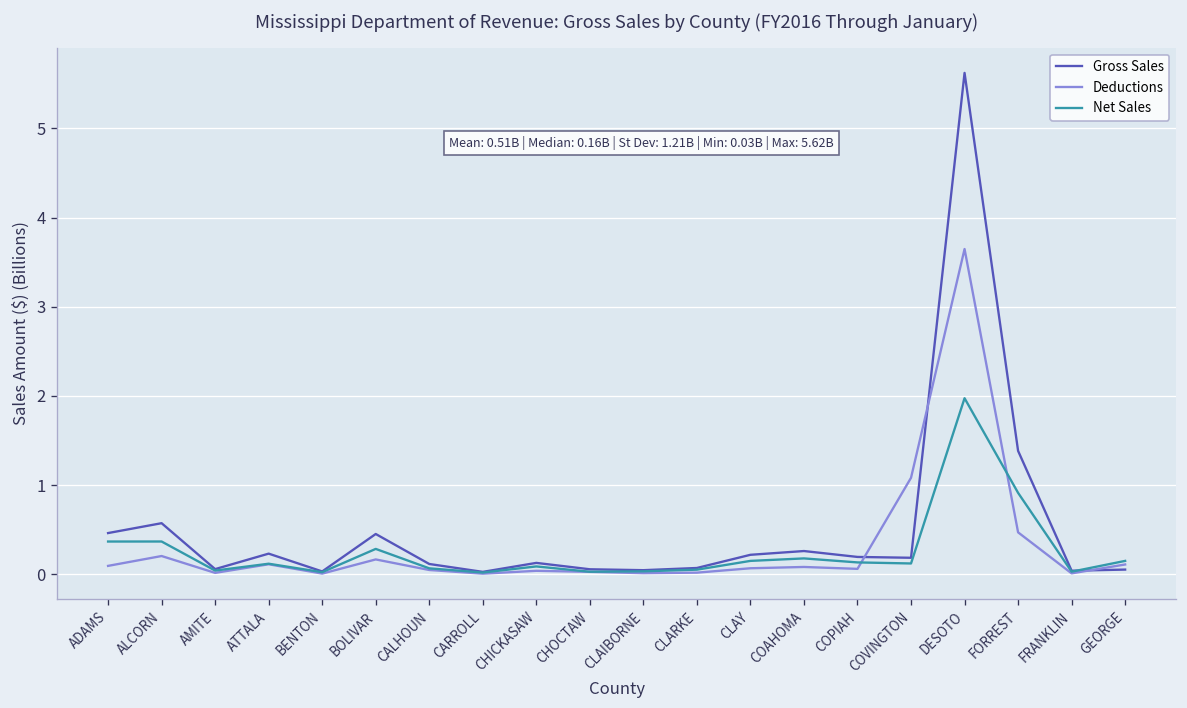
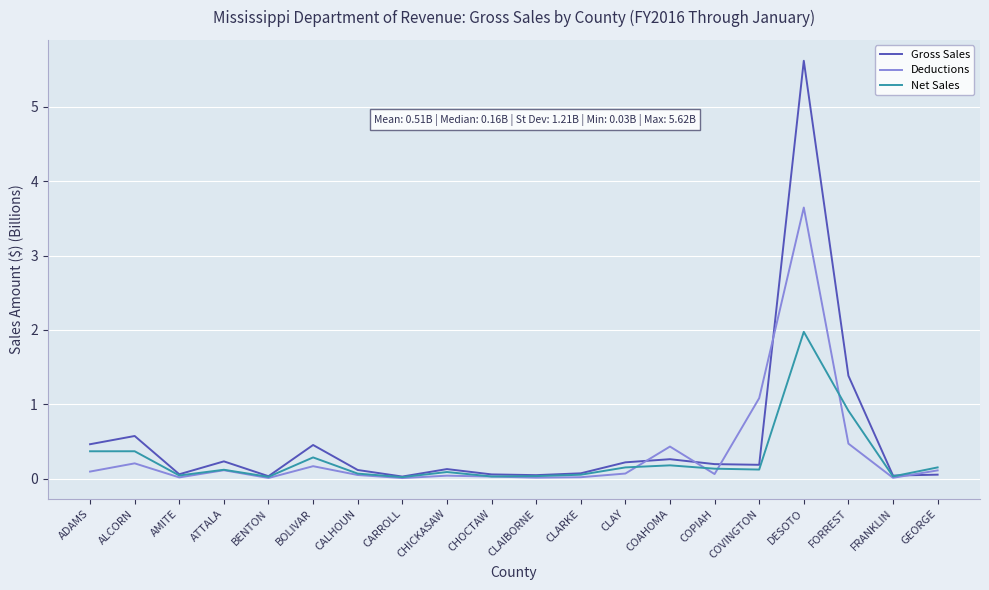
  {
    "Gross Sales": {
      "ADAMS": 0.5,
      "ALCORN": 0.6,
      "ATTALA": 0.2,
      "BOLIVAR": 0.5,
      "CALHOUN": 0.1,
      "CHICKASAW": 0.1,
      "CLAY": 0.2,
      "COAHOMA": 0.3,
      "COPIAH": 0.2,
      "COVINGTON": 0.2,
      "DESOTO": 5.6,
      "FORREST": 1.4,
      "GEORGE": 0.1
    },
    "Deductions": {
      "ADAMS": 0.1,
      "ALCORN": 0.2,
      "BOLIVAR": 0.2,
      "CHICKASAW": 0.0,
      "CLAY": 0.1,
-     "COAHOMA": 0.1,
+     "COAHOMA": 0.4,
      "COPIAH": 0.1,
      "COVINGTON": 1.1,
      "DESOTO": 3.6,
      "FORREST": 0.5,
      "GEORGE": 0.1
    },
    "Net Sales": {
      "ADAMS": 0.4,
      "ALCORN": 0.4,
      "BOLIVAR": 0.3,
      "CHICKASAW": 0.1,
      "CLAY": 0.2,
      "COAHOMA": 0.2,
      "COPIAH": 0.1,
      "COVINGTON": 0.1,
      "DESOTO": 2.0,
      "FORREST": 0.9,
      "GEORGE": 0.2
    }
  }
